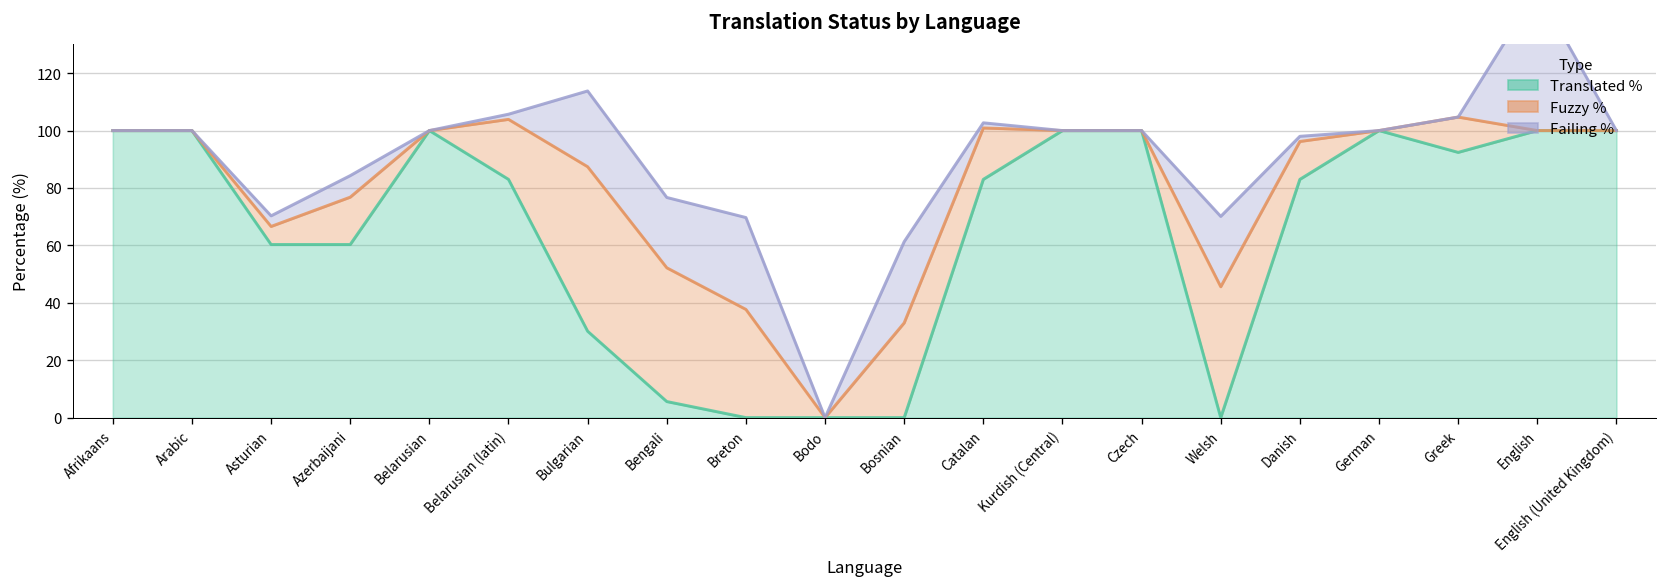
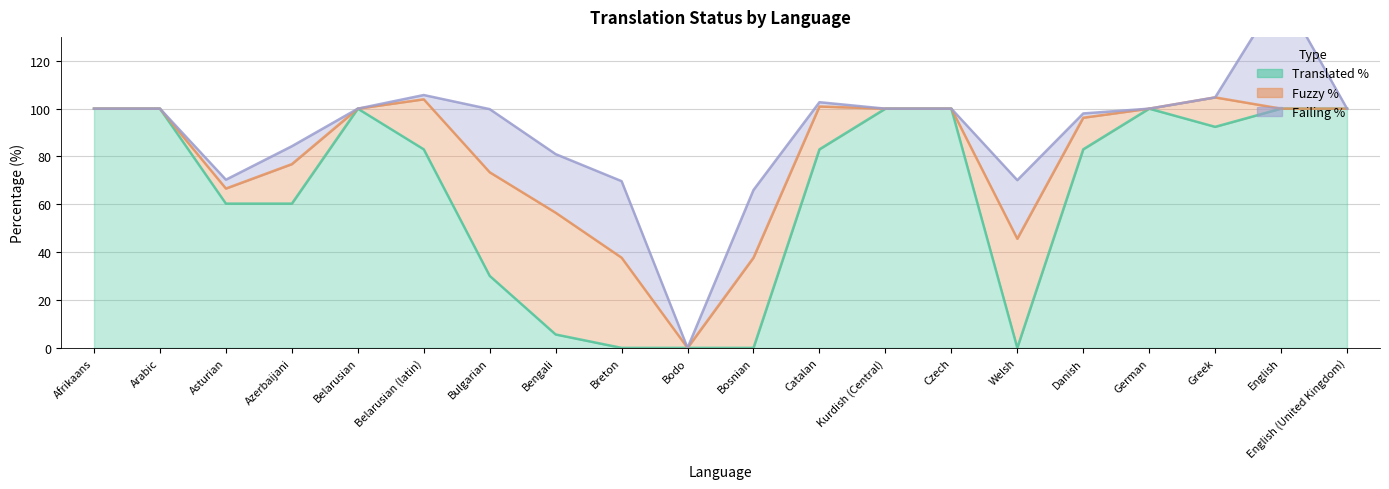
  {
    "Fuzzy %": {
      "Asturian": 6,
      "Azerbaijani": 17,
      "Belarusian (latin)": 21,
-     "Bulgarian": 57,
-     "Bengali": 47,
+     "Bulgarian": 43,
+     "Bengali": 51,
      "Breton": 38,
-     "Bosnian": 33,
+     "Bosnian": 38,
      "Catalan": 18,
      "Welsh": 46,
      "Danish": 13
    }
  }
